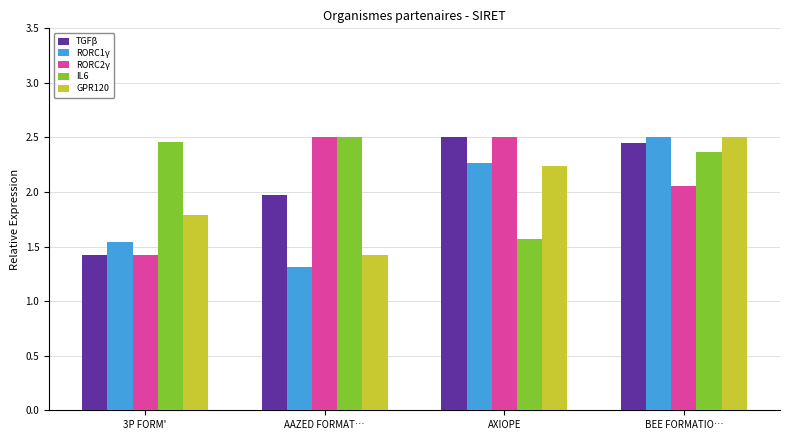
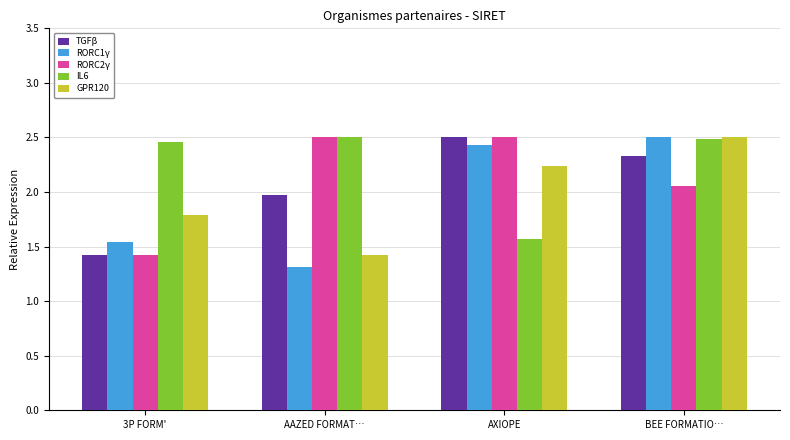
  {
    "TGFβ": {
      "3P FORM'": 1.43,
      "AAZED FORMAT…": 1.97,
      "AXIOPE": 2.50,
-     "BEE FORMATIO…": 2.45
+     "BEE FORMATIO…": 2.33
    },
    "RORC1γ": {
      "3P FORM'": 1.54,
      "AAZED FORMAT…": 1.31,
-     "AXIOPE": 2.27,
+     "AXIOPE": 2.44,
      "BEE FORMATIO…": 2.50
    },
    "RORC2γ": {
      "3P FORM'": 1.42,
      "AAZED FORMAT…": 2.50,
      "AXIOPE": 2.50,
      "BEE FORMATIO…": 2.05
    },
    "IL6": {
      "3P FORM'": 2.46,
      "AAZED FORMAT…": 2.50,
      "AXIOPE": 1.57,
-     "BEE FORMATIO…": 2.37
+     "BEE FORMATIO…": 2.49
    },
    "GPR120": {
      "3P FORM'": 1.79,
      "AAZED FORMAT…": 1.43,
      "AXIOPE": 2.24,
      "BEE FORMATIO…": 2.50
    }
  }
